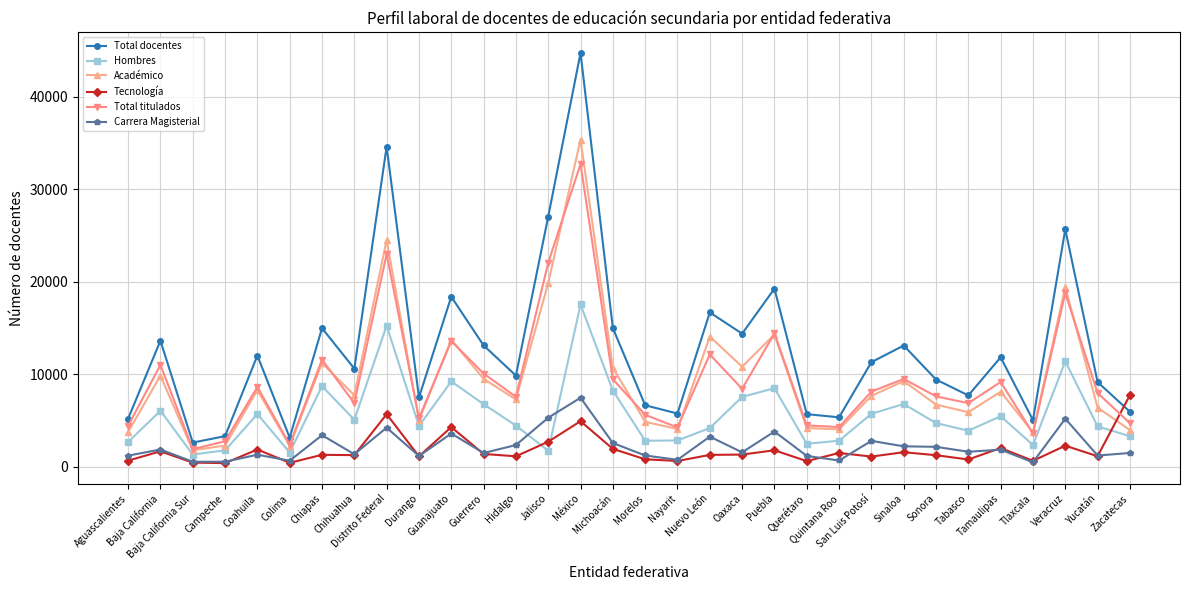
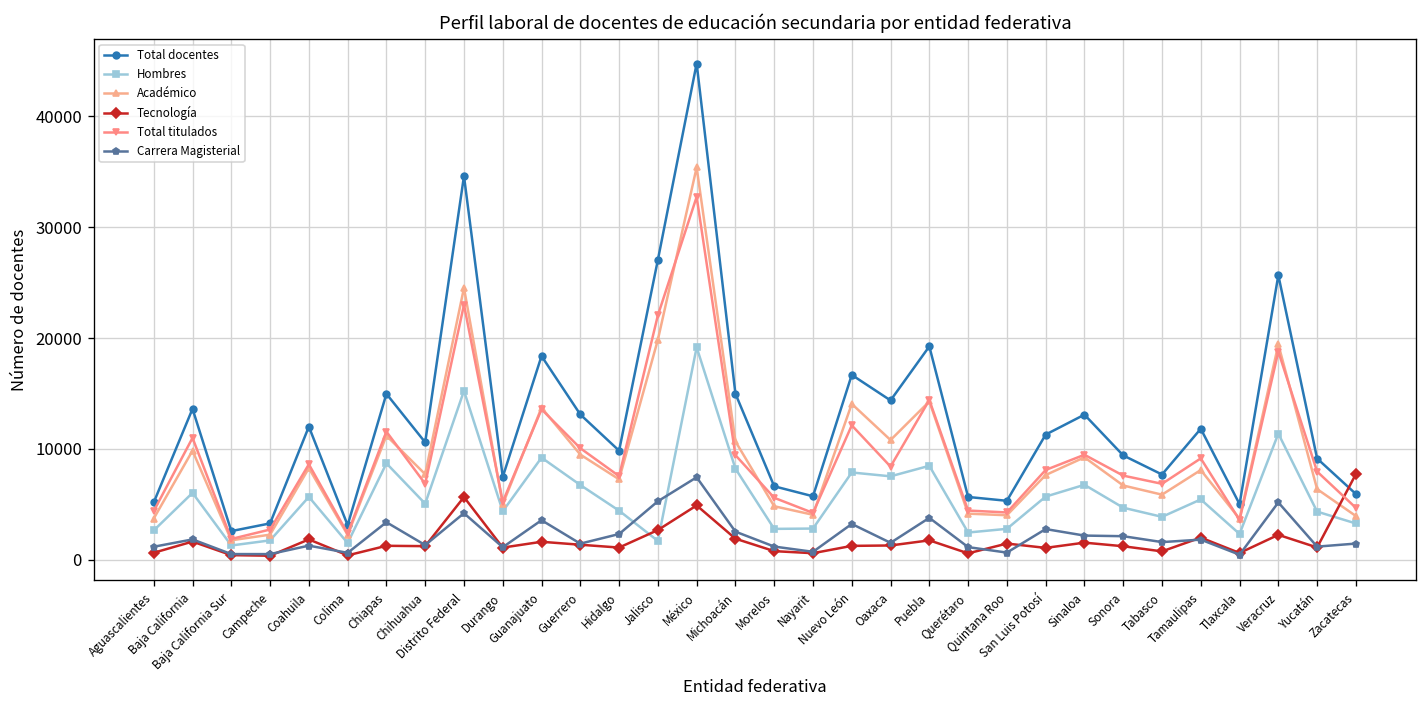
  {
    "Hombres": {
      "Aguascalientes": 3000,
      "Baja California": 6000,
      "Baja California Sur": 1000,
      "Campeche": 2000,
      "Coahuila": 6000,
      "Colima": 2000,
      "Chiapas": 9000,
      "Chihuahua": 5000,
      "Distrito Federal": 15000,
      "Durango": 4000,
      "Guanajuato": 9000,
      "Guerrero": 7000,
      "Hidalgo": 4000,
      "Jalisco": 2000,
-     "México": 18000,
+     "México": 19000,
      "Michoacán": 8000,
      "Morelos": 3000,
      "Nayarit": 3000,
-     "Nuevo León": 4000,
+     "Nuevo León": 8000,
      "Oaxaca": 8000,
      "Puebla": 8000,
      "Querétaro": 2000,
      "Quintana Roo": 3000,
      "San Luis Potosí": 6000,
      "Sinaloa": 7000,
      "Sonora": 5000,
      "Tabasco": 4000,
      "Tamaulipas": 5000,
      "Tlaxcala": 2000,
      "Veracruz": 11000,
      "Yucatán": 4000,
      "Zacatecas": 3000
    },
    "Tecnología": {
      "Aguascalientes": 1000,
      "Coahuila": 2000,
      "Chiapas": 1000,
      "Distrito Federal": 6000,
-     "Guanajuato": 4000,
+     "Guanajuato": 2000,
      "Hidalgo": 1000,
      "Jalisco": 3000,
      "México": 5000,
      "Michoacán": 2000,
      "Morelos": 1000,
      "Nuevo León": 1000,
      "Puebla": 2000,
      "Querétaro": 1000,
      "Quintana Roo": 1000,
      "San Luis Potosí": 1000,
      "Sinaloa": 2000,
      "Sonora": 1000,
      "Tabasco": 1000,
      "Veracruz": 2000,
      "Zacatecas": 8000
    }
  }
